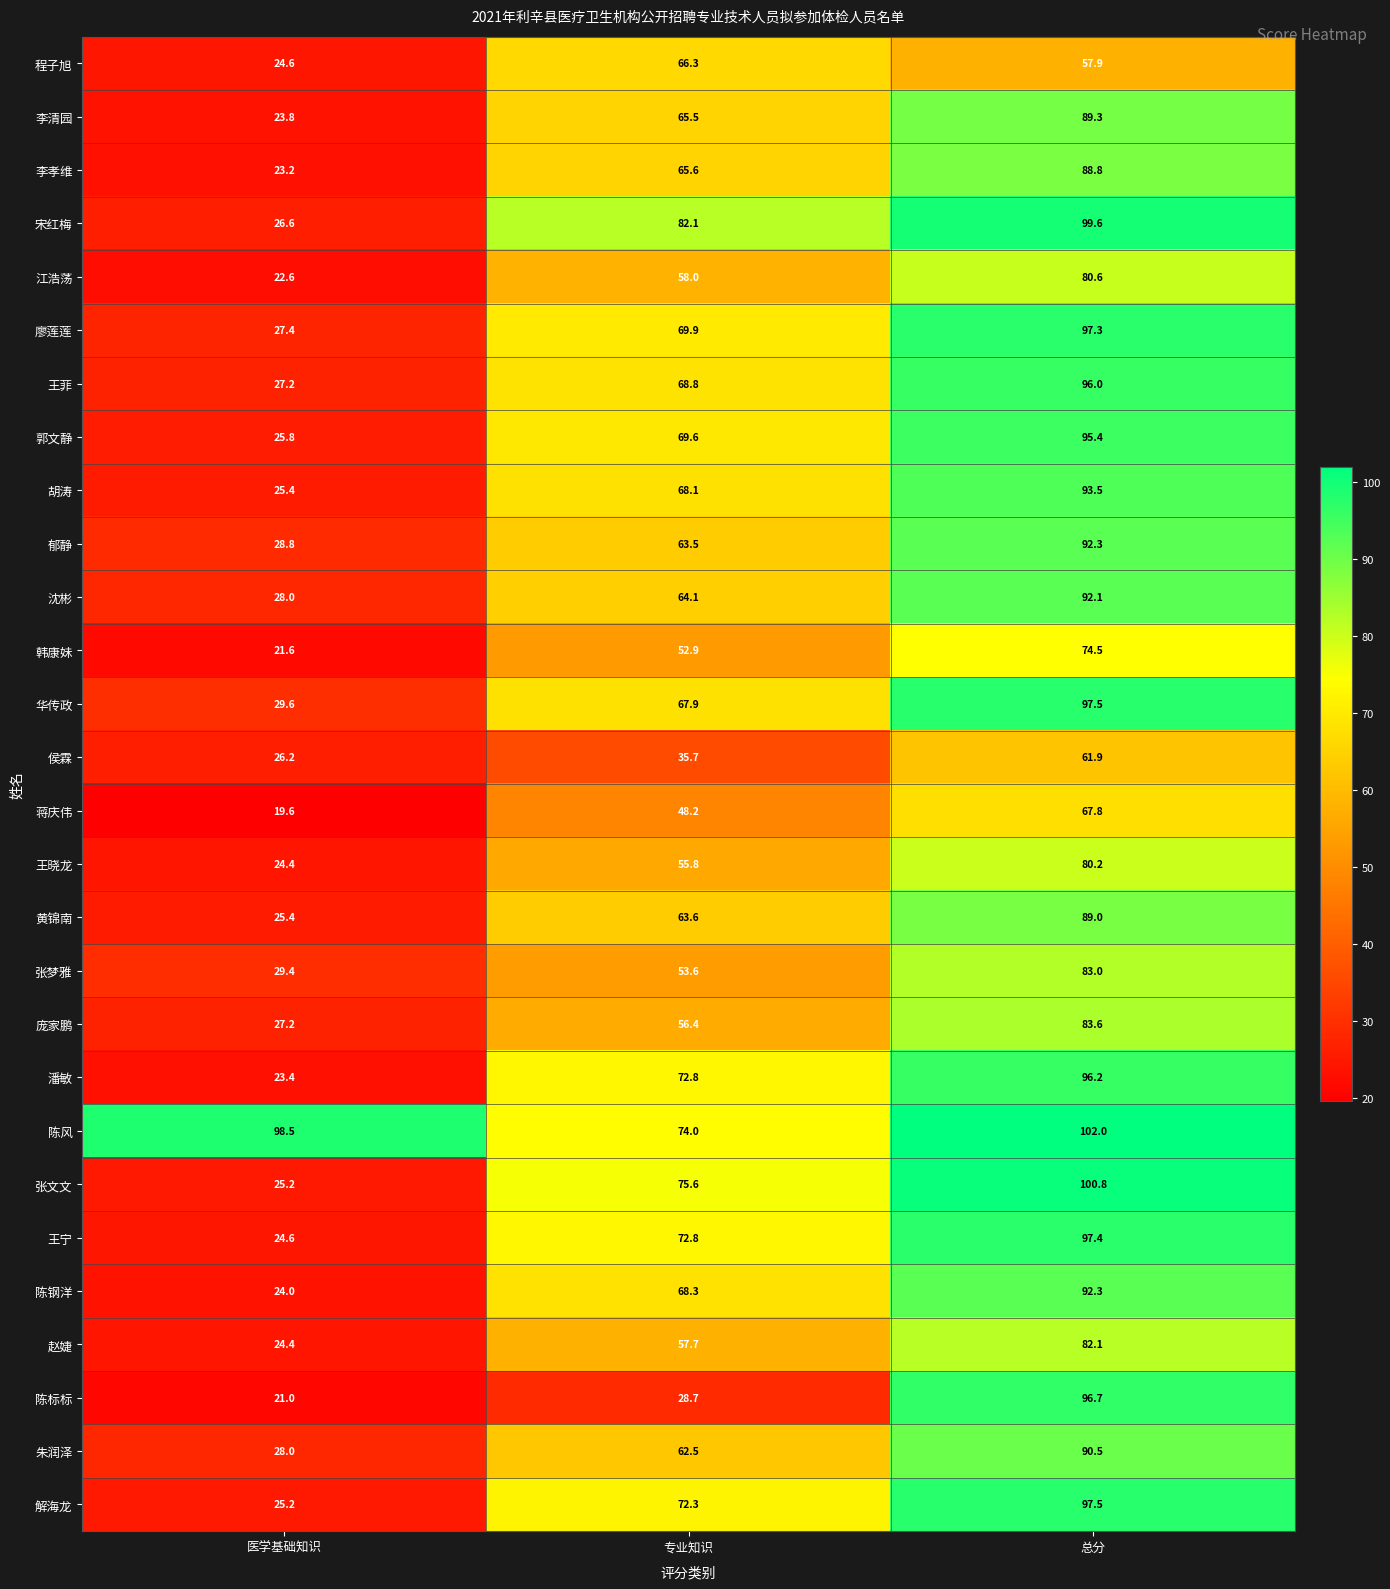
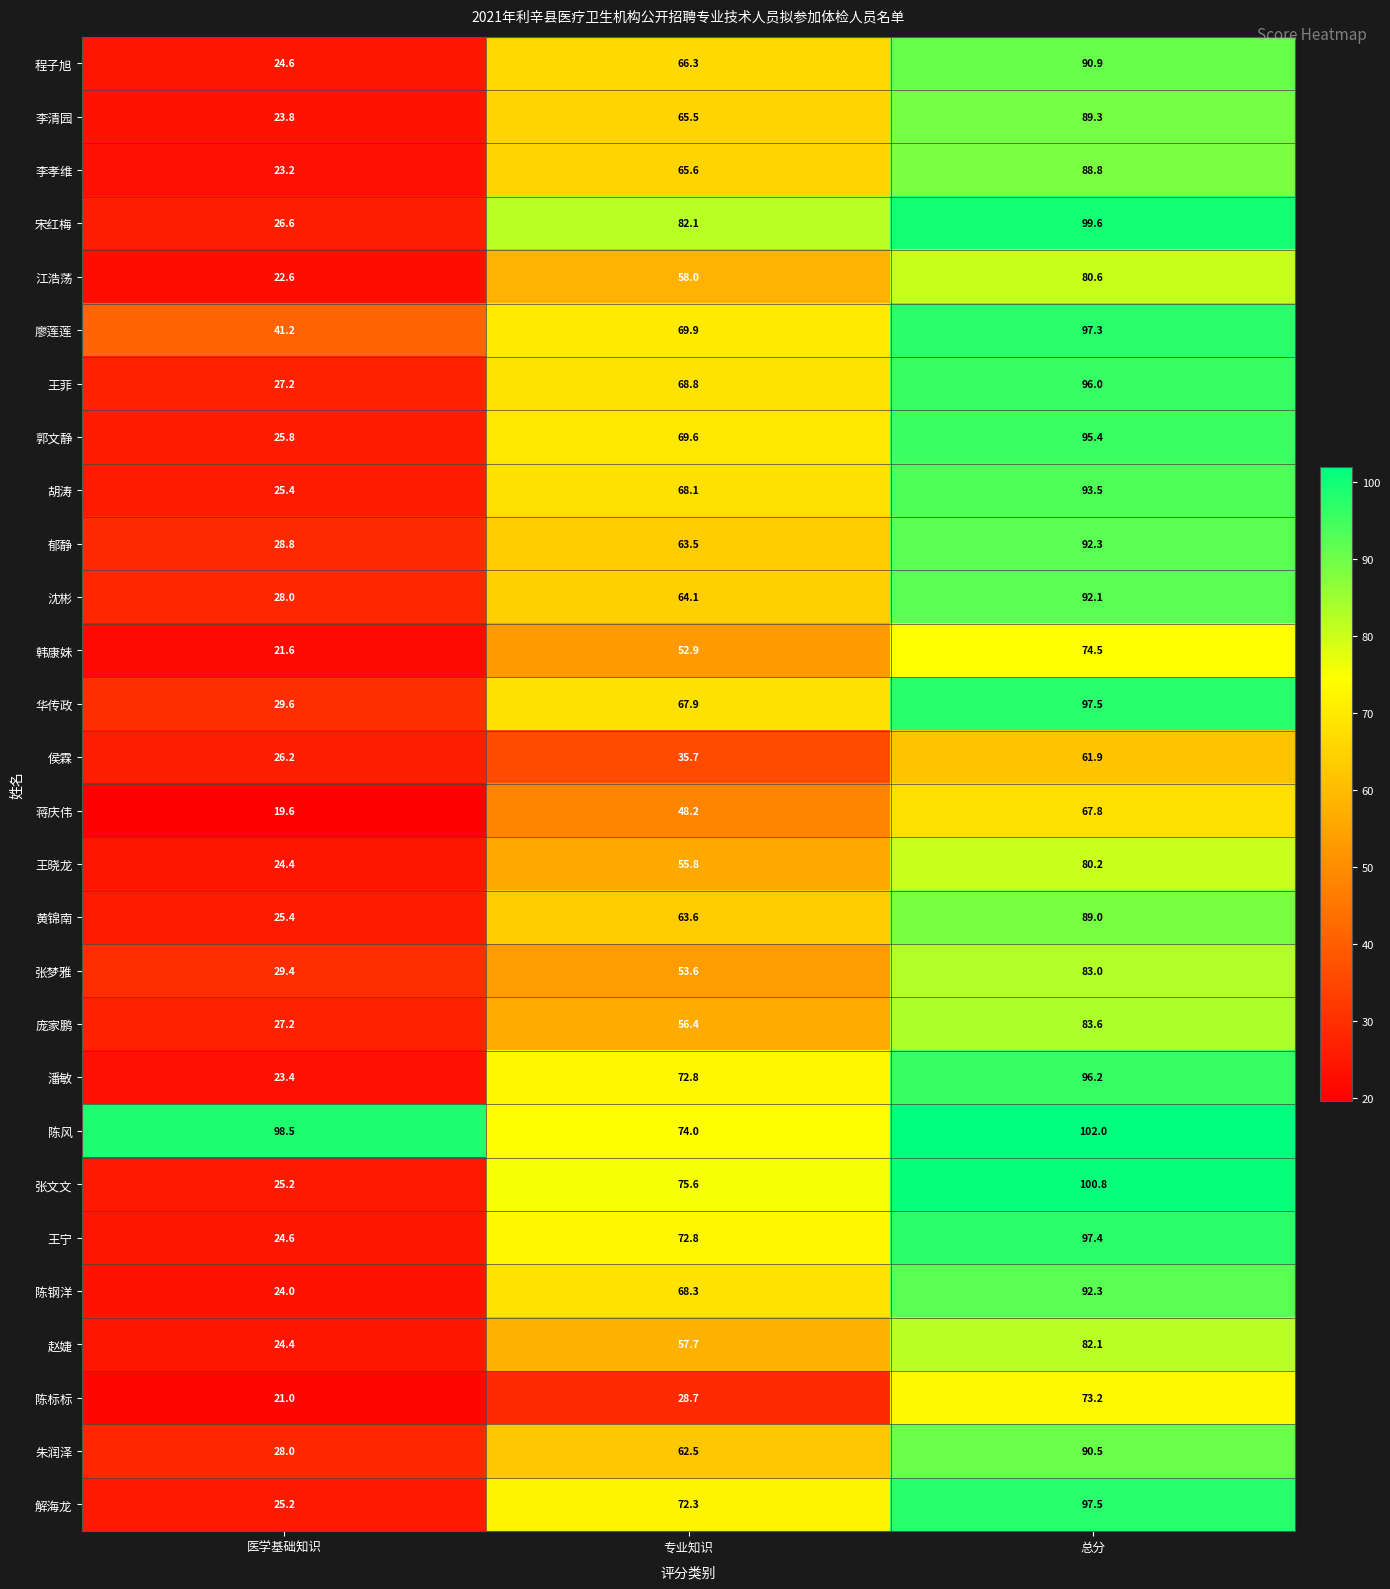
  {
    "程子旭": {
      "医学基础知识": 24.6,
      "专业知识": 66.3,
-     "总分": 57.9
+     "总分": 90.9
    },
    "李清园": {
      "医学基础知识": 23.8,
      "专业知识": 65.5,
      "总分": 89.3
    },
    "李孝维": {
      "医学基础知识": 23.2,
      "专业知识": 65.6,
      "总分": 88.8
    },
    "宋红梅": {
      "医学基础知识": 26.6,
      "专业知识": 82.1,
      "总分": 99.6
    },
    "江浩荡": {
      "医学基础知识": 22.6,
      "专业知识": 58.0,
      "总分": 80.6
    },
    "廖莲莲": {
-     "医学基础知识": 27.4,
+     "医学基础知识": 41.2,
      "专业知识": 69.9,
      "总分": 97.3
    },
    "王菲": {
      "医学基础知识": 27.2,
      "专业知识": 68.8,
      "总分": 96.0
    },
    "郭文静": {
      "医学基础知识": 25.8,
      "专业知识": 69.6,
      "总分": 95.4
    },
    "胡涛": {
      "医学基础知识": 25.4,
      "专业知识": 68.1,
      "总分": 93.5
    },
    "郁静": {
      "医学基础知识": 28.8,
      "专业知识": 63.5,
      "总分": 92.3
    },
    "沈彬": {
      "医学基础知识": 28.0,
      "专业知识": 64.1,
      "总分": 92.1
    },
    "韩康妹": {
      "医学基础知识": 21.6,
      "专业知识": 52.9,
      "总分": 74.5
    },
    "华传政": {
      "医学基础知识": 29.6,
      "专业知识": 67.9,
      "总分": 97.5
    },
    "侯霖": {
      "医学基础知识": 26.2,
      "专业知识": 35.7,
      "总分": 61.9
    },
    "蒋庆伟": {
      "医学基础知识": 19.6,
      "专业知识": 48.2,
      "总分": 67.8
    },
    "王晓龙": {
      "医学基础知识": 24.4,
      "专业知识": 55.8,
      "总分": 80.2
    },
    "黄锦南": {
      "医学基础知识": 25.4,
      "专业知识": 63.6,
      "总分": 89.0
    },
    "张梦雅": {
      "医学基础知识": 29.4,
      "专业知识": 53.6,
      "总分": 83.0
    },
    "庞家鹏": {
      "医学基础知识": 27.2,
      "专业知识": 56.4,
      "总分": 83.6
    },
    "潘敏": {
      "医学基础知识": 23.4,
      "专业知识": 72.8,
      "总分": 96.2
    },
    "陈风": {
      "医学基础知识": 98.5,
      "专业知识": 74.0,
      "总分": 102.0
    },
    "张文文": {
      "医学基础知识": 25.2,
      "专业知识": 75.6,
      "总分": 100.8
    },
    "王宁": {
      "医学基础知识": 24.6,
      "专业知识": 72.8,
      "总分": 97.4
    },
    "陈钢洋": {
      "医学基础知识": 24.0,
      "专业知识": 68.3,
      "总分": 92.3
    },
    "赵婕": {
      "医学基础知识": 24.4,
      "专业知识": 57.7,
      "总分": 82.1
    },
    "陈标标": {
      "医学基础知识": 21.0,
      "专业知识": 28.7,
-     "总分": 96.7
+     "总分": 73.2
    },
    "朱润泽": {
      "医学基础知识": 28.0,
      "专业知识": 62.5,
      "总分": 90.5
    },
    "解海龙": {
      "医学基础知识": 25.2,
      "专业知识": 72.3,
      "总分": 97.5
    }
  }
